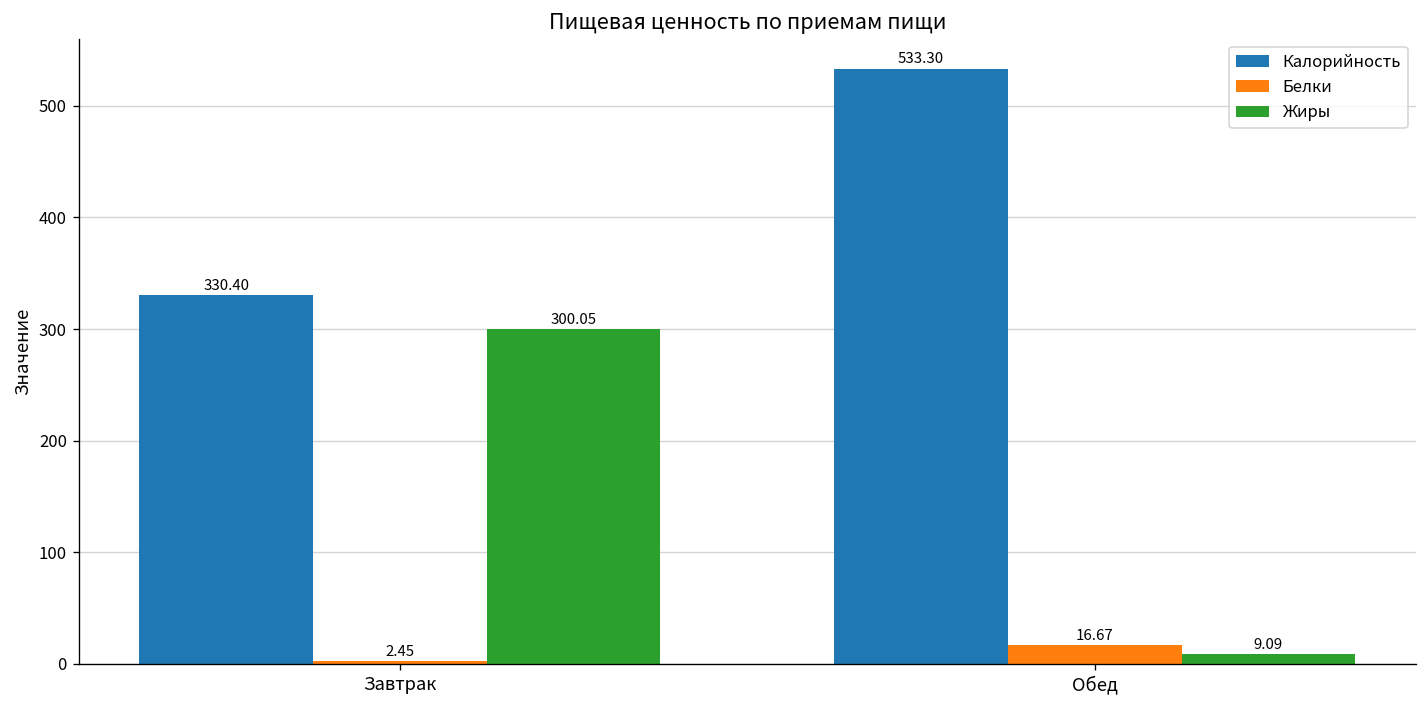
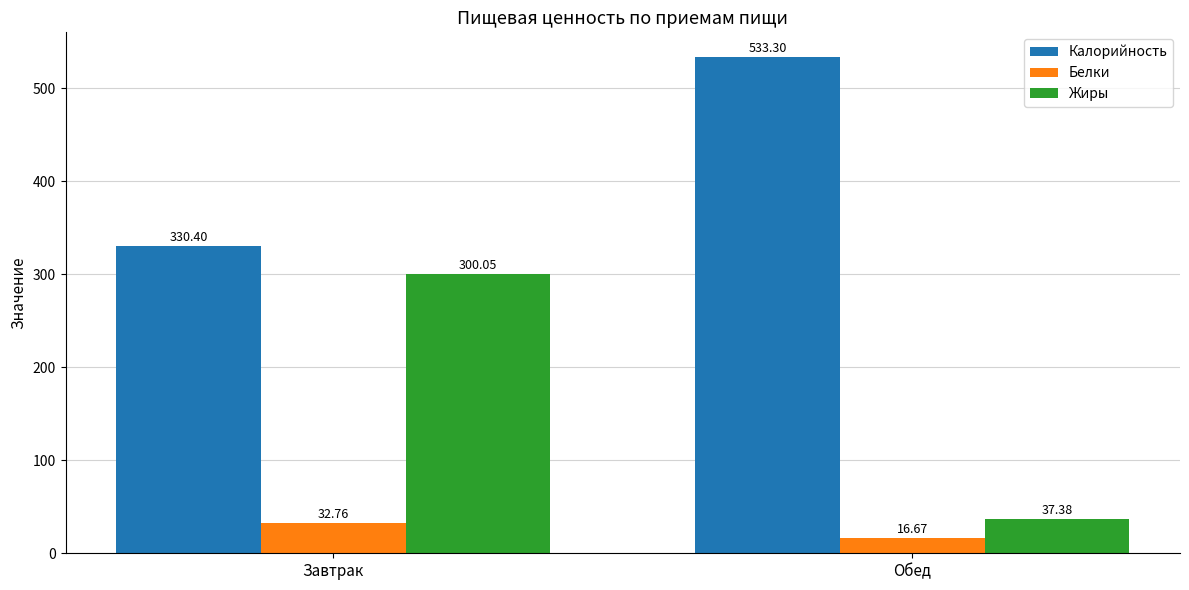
  {
    "Калорийность": {
      "Завтрак": 330.40,
      "Обед": 533.30
    },
    "Белки": {
-     "Завтрак": 2.45,
+     "Завтрак": 32.76,
      "Обед": 16.67
    },
    "Жиры": {
      "Завтрак": 300.05,
-     "Обед": 9.09
+     "Обед": 37.38
    }
  }
